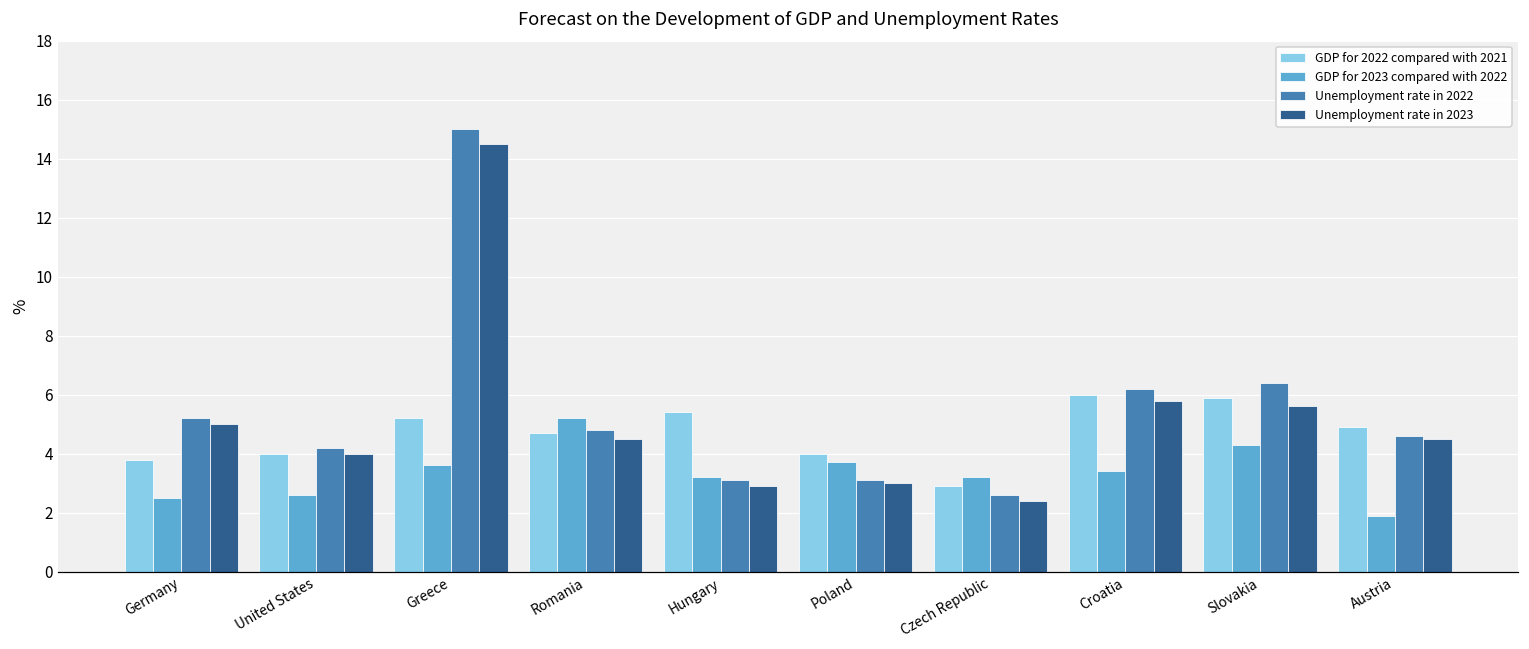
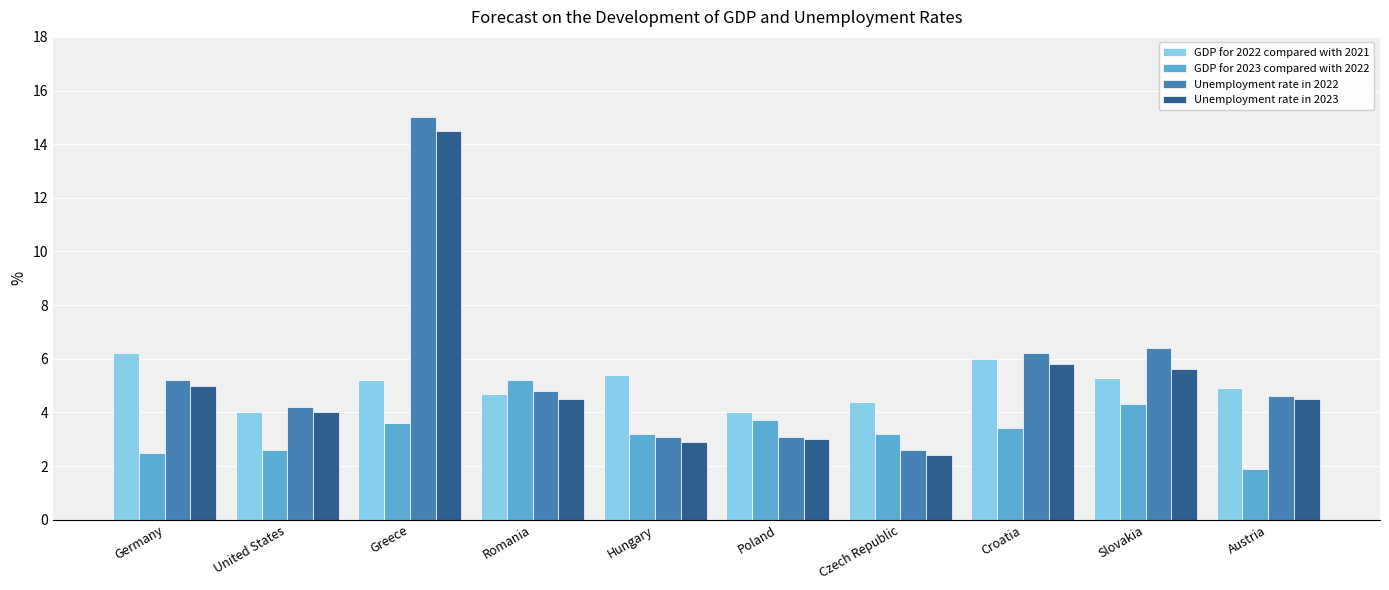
  {
    "GDP for 2022 compared with 2021": {
-     "Germany": 3.8,
+     "Germany": 6.2,
      "United States": 4.0,
      "Greece": 5.2,
      "Romania": 4.7,
      "Hungary": 5.4,
      "Poland": 4.0,
-     "Czech Republic": 2.9,
+     "Czech Republic": 4.4,
      "Croatia": 6.0,
-     "Slovakia": 5.9,
+     "Slovakia": 5.3,
      "Austria": 4.9
    }
  }
